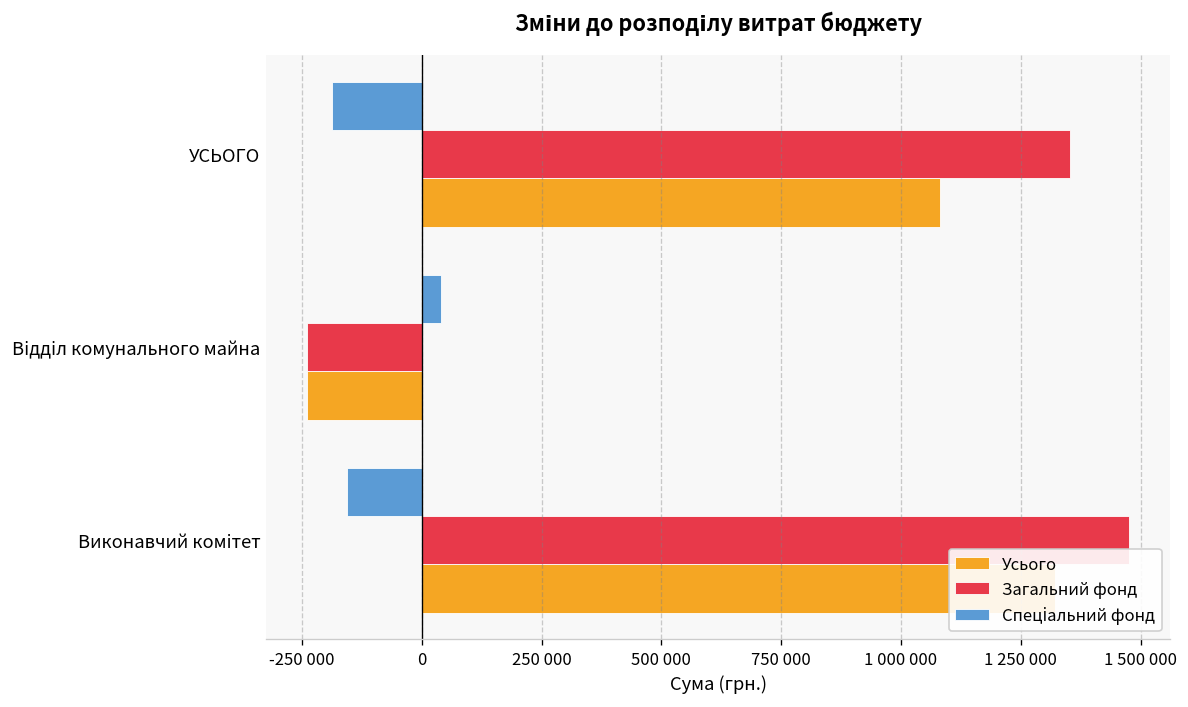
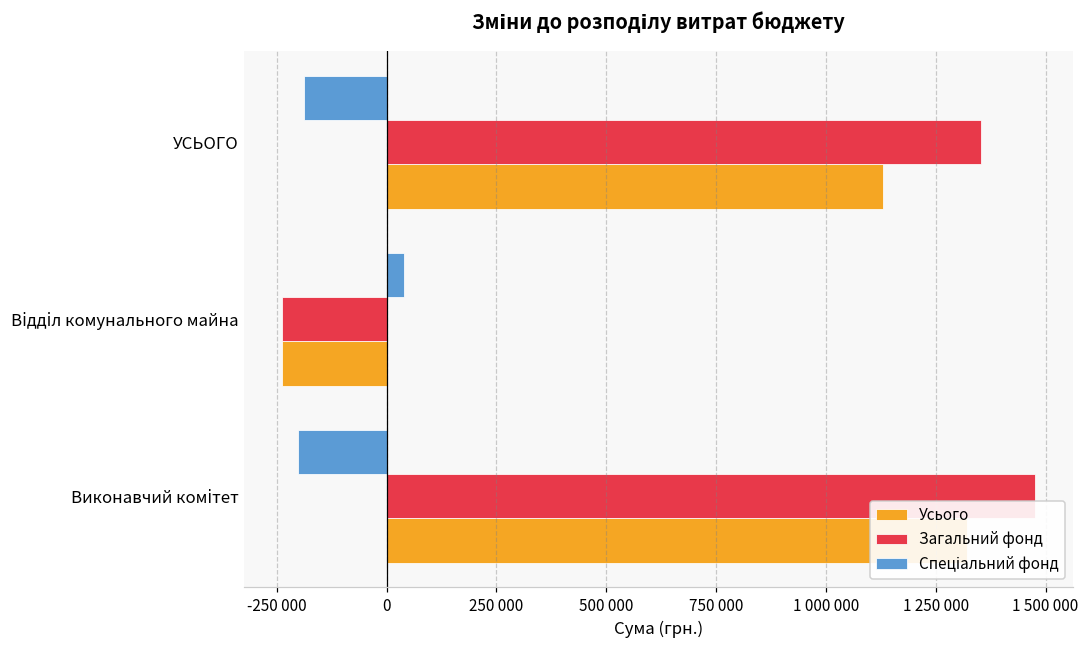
  {
    "Усього": {
-     "УСЬОГО": 1080000,
+     "УСЬОГО": 1130000,
      "Відділ комунального майна": -240000
    },
    "Загальний фонд": {
      "УСЬОГО": 1350000,
      "Відділ комунального майна": -240000,
      "Виконавчий комітет": 1480000
    },
    "Спеціальний фонд": {
      "УСЬОГО": -190000,
      "Відділ комунального майна": 40000,
-     "Виконавчий комітет": -160000
+     "Виконавчий комітет": -200000
    }
  }
